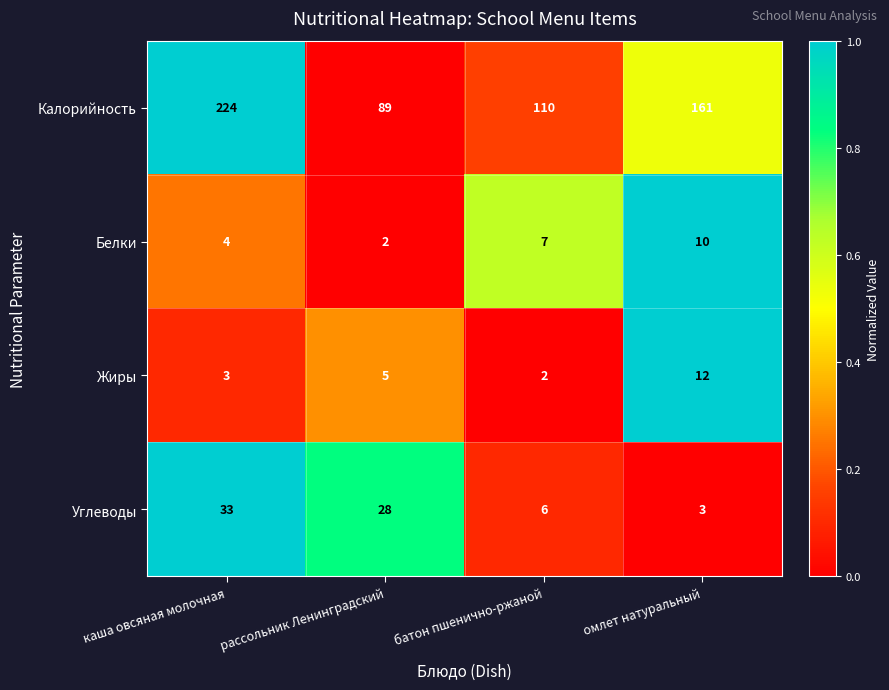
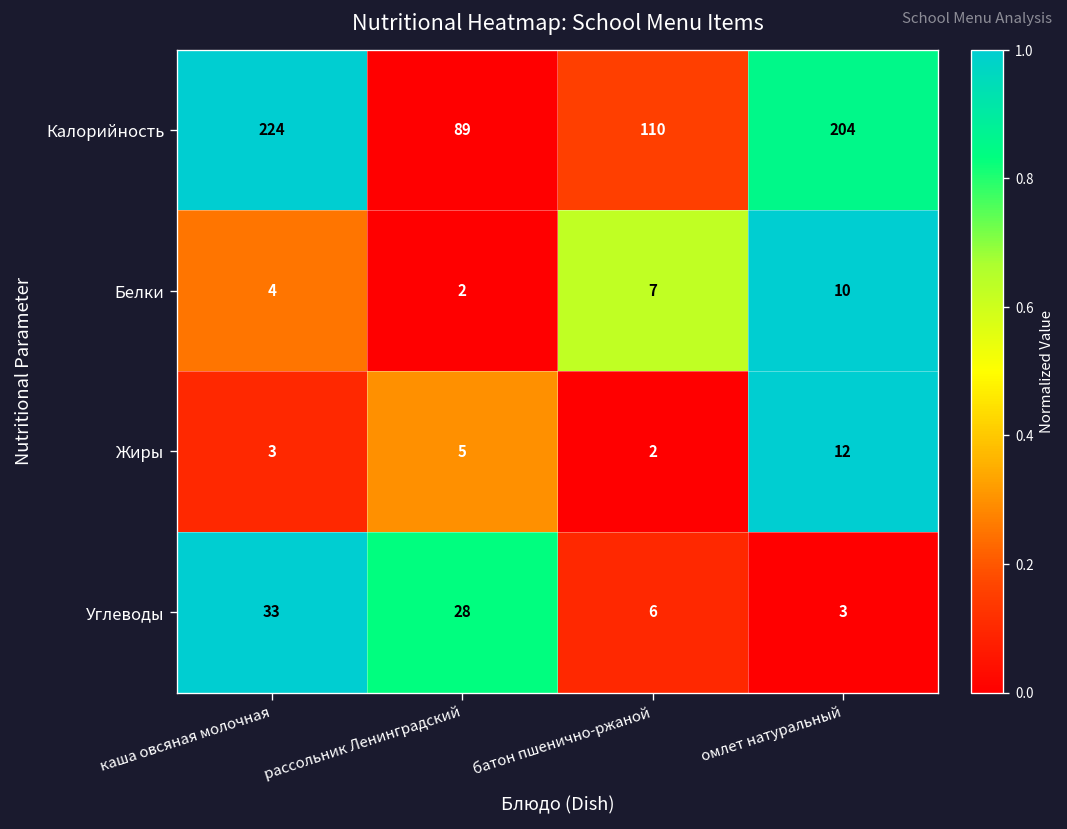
  {
    "Калорийность": {
      "каша овсяная молочная": 224,
      "рассольник Ленинградский": 89,
      "батон пшенично-ржаной": 110,
-     "омлет натуральный": 161
+     "омлет натуральный": 204
    },
    "Белки": {
      "каша овсяная молочная": 4,
      "рассольник Ленинградский": 2,
      "батон пшенично-ржаной": 7,
      "омлет натуральный": 10
    },
    "Жиры": {
      "каша овсяная молочная": 3,
      "рассольник Ленинградский": 5,
      "батон пшенично-ржаной": 2,
      "омлет натуральный": 12
    },
    "Углеводы": {
      "каша овсяная молочная": 33,
      "рассольник Ленинградский": 28,
      "батон пшенично-ржаной": 6,
      "омлет натуральный": 3
    }
  }
